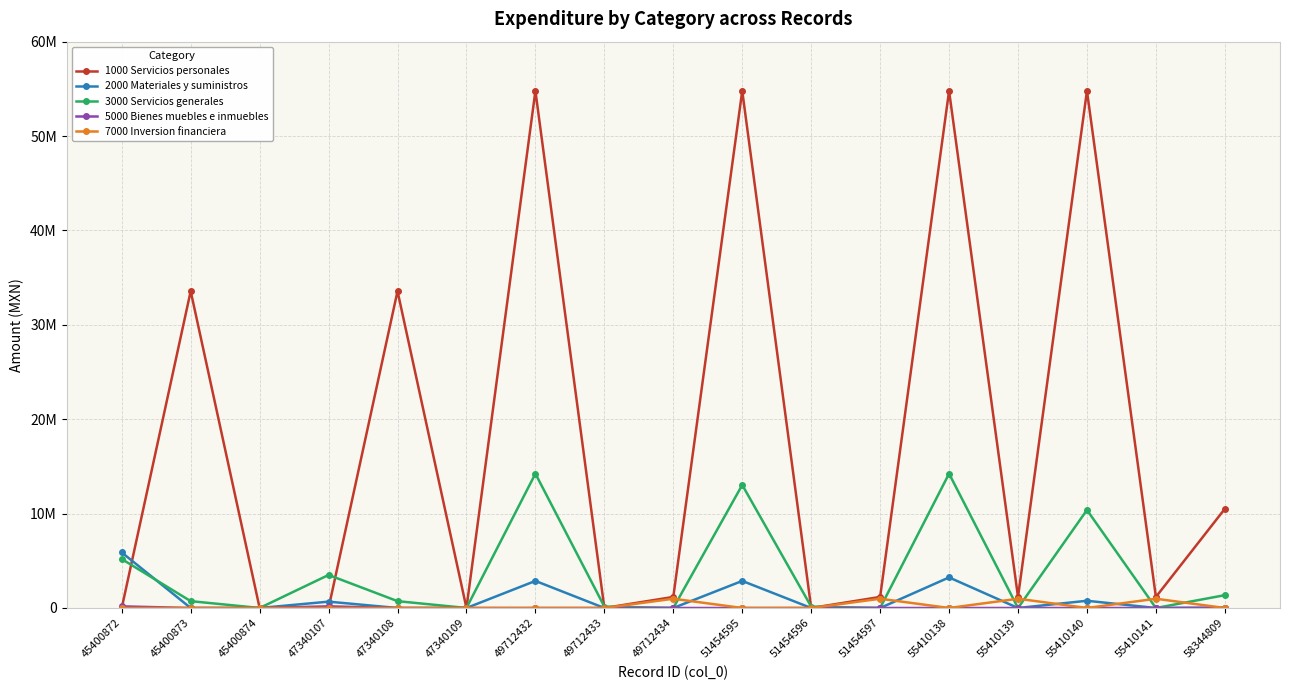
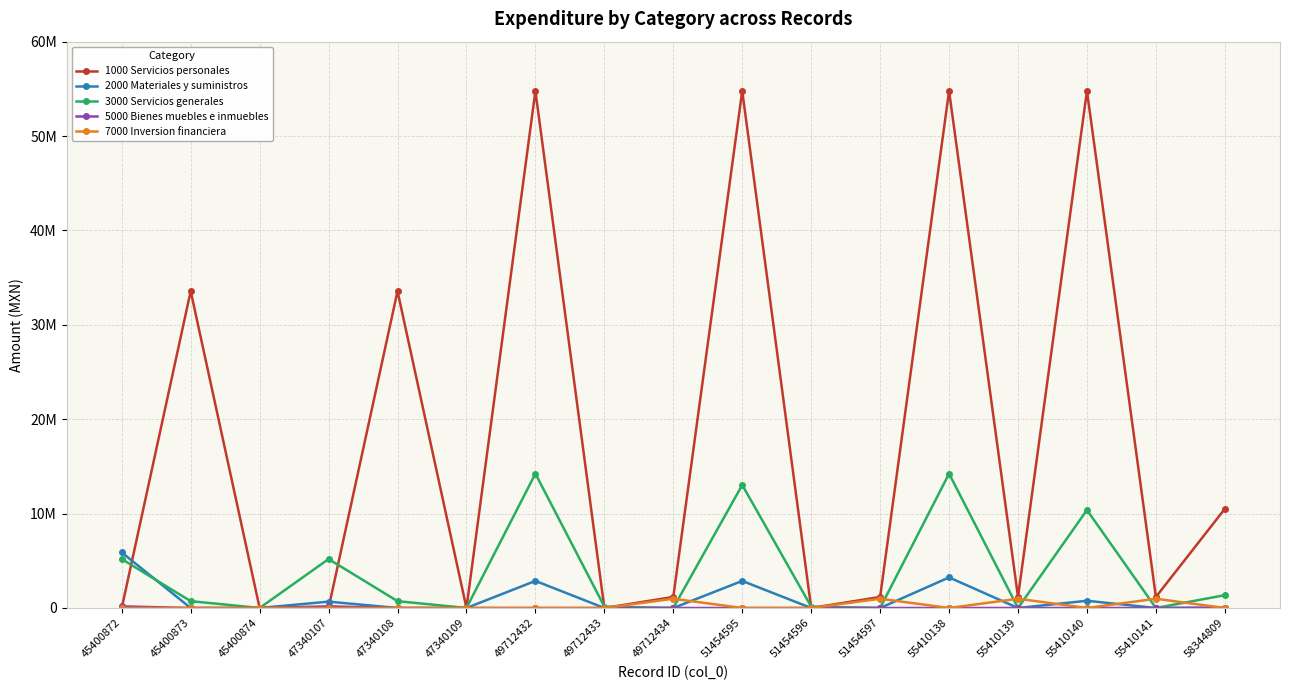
  {
    "1000 Servicios personales": {
      "45400873": 34000000,
      "47340108": 34000000,
      "49712432": 55000000,
      "51454595": 55000000,
      "55410138": 55000000,
      "55410140": 55000000,
      "58344809": 11000000
    },
    "2000 Materiales y suministros": {
      "45400872": 6000000,
      "47340107": 1000000,
      "49712432": 3000000,
      "51454595": 3000000,
      "55410138": 3000000,
      "55410140": 1000000
    },
    "3000 Servicios generales": {
      "45400872": 5000000,
      "45400873": 1000000,
-     "47340107": 3000000,
+     "47340107": 5000000,
      "47340108": 1000000,
      "49712432": 14000000,
      "51454595": 13000000,
      "55410138": 14000000,
      "55410140": 10000000,
      "58344809": 1000000
    }
  }
